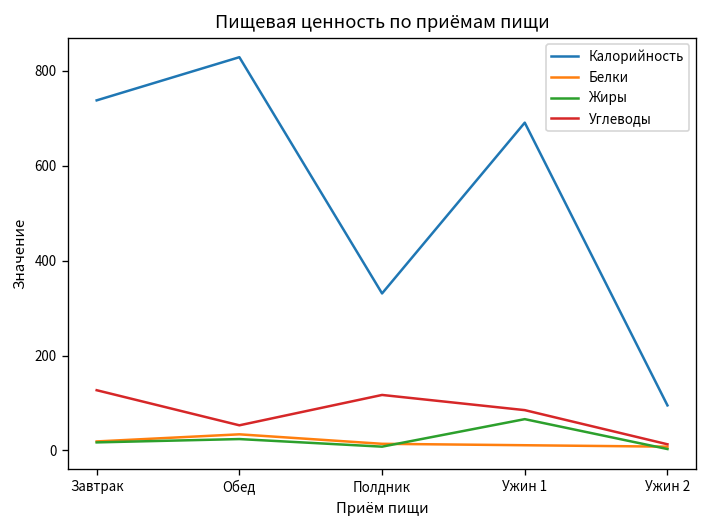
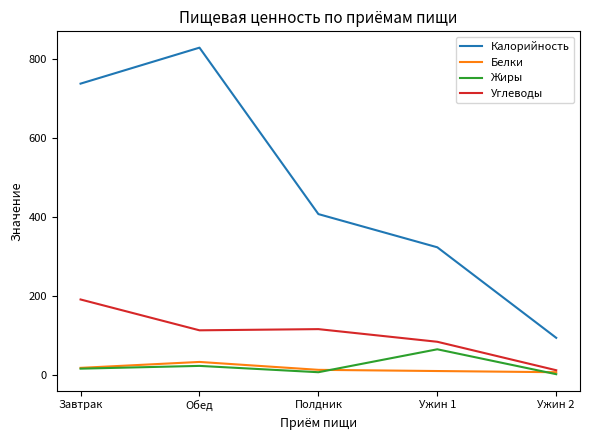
  {
    "Калорийность": {
      "Завтрак": 740,
      "Обед": 830,
-     "Полдник": 330,
-     "Ужин 1": 690,
+     "Полдник": 410,
+     "Ужин 1": 320,
      "Ужин 2": 100
    },
    "Белки": {
      "Обед": 30,
      "Ужин 1": 10
    },
    "Жиры": {
      "Обед": 20,
      "Ужин 1": 70
    },
    "Углеводы": {
-     "Завтрак": 130,
-     "Обед": 50,
+     "Завтрак": 190,
+     "Обед": 110,
      "Полдник": 120,
      "Ужин 1": 90
    }
  }
